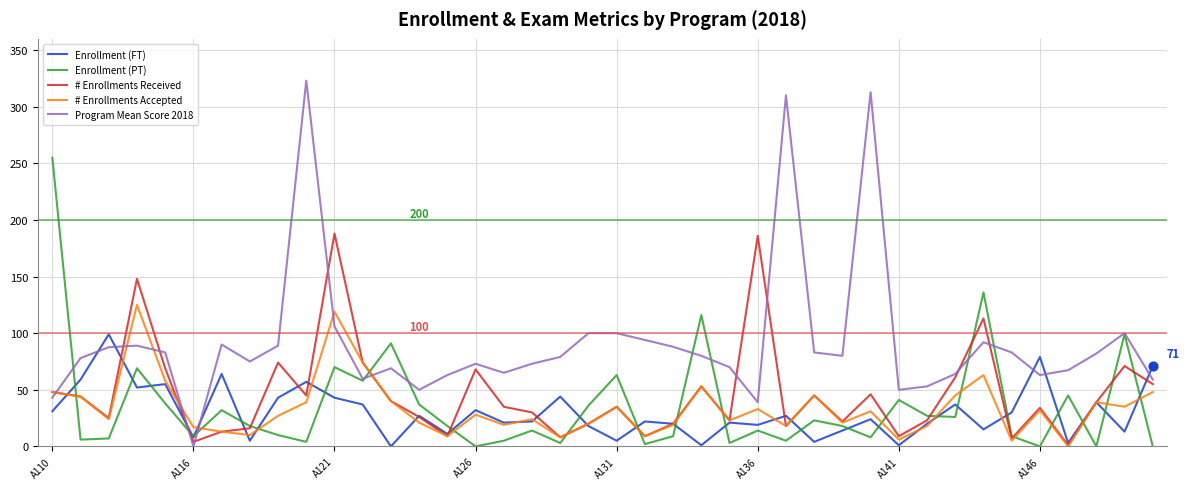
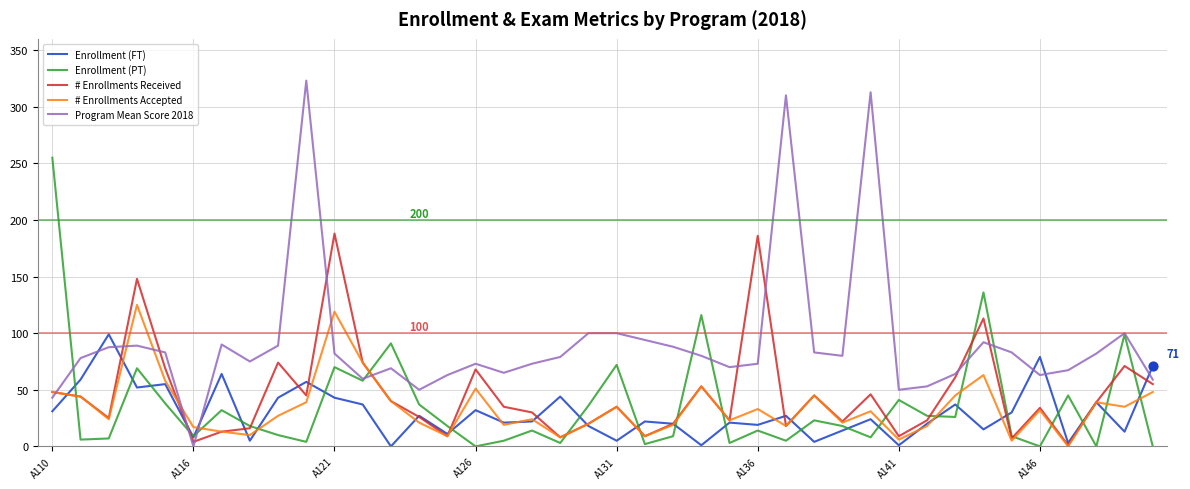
  {
    "Enrollment (PT)": {
      "A110": 255,
      "A121": 70,
      "A126": 0,
-     "A131": 63,
+     "A131": 72,
      "A136": 14,
      "A141": 41,
      "A146": 0
    },
    "# Enrollments Received": {
      "A116": 4,
      "A121": 188,
      "A126": 68,
      "A136": 186,
      "A141": 9
    },
    "# Enrollments Accepted": {
      "A116": 17,
      "A121": 119,
-     "A126": 28,
+     "A126": 51,
      "A136": 33,
      "A141": 6
    },
    "Program Mean Score 2018": {
      "A110": 43,
      "A116": 0,
-     "A121": 106,
+     "A121": 82,
      "A126": 73,
      "A131": 100,
-     "A136": 39,
+     "A136": 73,
      "A141": 50,
      "A146": 63
    }
  }
